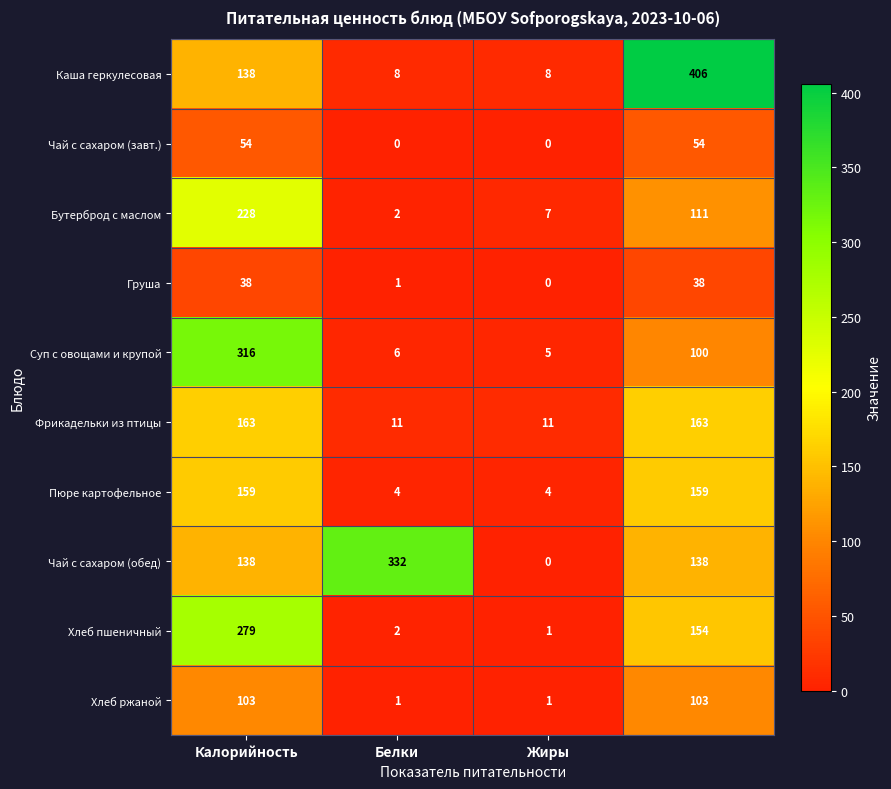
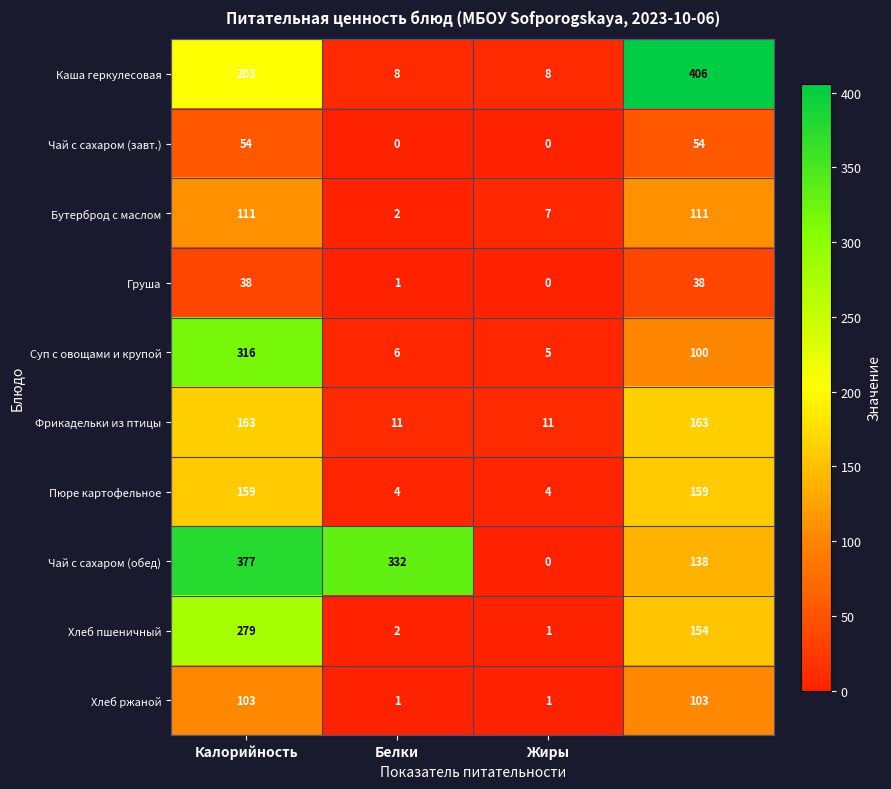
  {
    "Каша геркулесовая": {
-     "Калорийность": 138,
+     "Калорийность": 203,
      "Белки": 8,
      "Жиры": 8
    },
    "Чай с сахаром (завт.)": {
      "Калорийность": 54,
      "Белки": 0,
      "Жиры": 0
    },
    "Бутерброд с маслом": {
-     "Калорийность": 228,
+     "Калорийность": 111,
      "Белки": 2,
      "Жиры": 7
    },
    "Груша": {
      "Калорийность": 38,
      "Белки": 1,
      "Жиры": 0
    },
    "Суп с овощами и крупой": {
      "Калорийность": 316,
      "Белки": 6,
      "Жиры": 5
    },
    "Фрикадельки из птицы": {
      "Калорийность": 163,
      "Белки": 11,
      "Жиры": 11
    },
    "Пюре картофельное": {
      "Калорийность": 159,
      "Белки": 4,
      "Жиры": 4
    },
    "Чай с сахаром (обед)": {
-     "Калорийность": 138,
+     "Калорийность": 377,
      "Белки": 332,
      "Жиры": 0
    },
    "Хлеб пшеничный": {
      "Калорийность": 279,
      "Белки": 2,
      "Жиры": 1
    },
    "Хлеб ржаной": {
      "Калорийность": 103,
      "Белки": 1,
      "Жиры": 1
    }
  }
